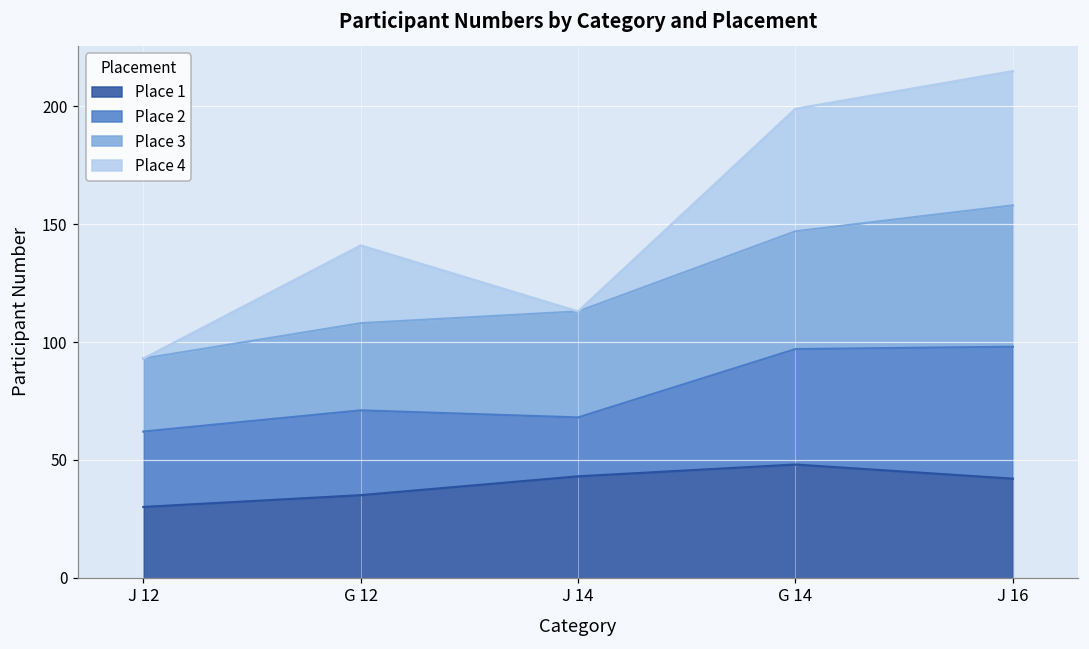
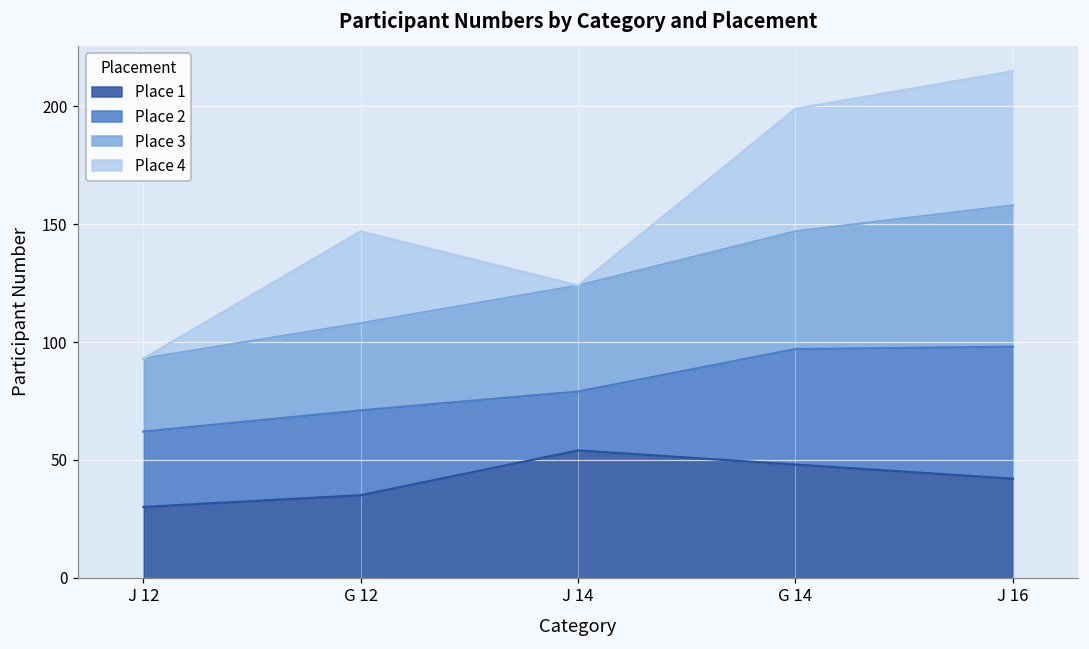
  {
    "Place 1": {
      "J 12": 30,
      "G 12": 35,
-     "J 14": 43,
+     "J 14": 54,
      "G 14": 48,
      "J 16": 42
    },
    "Place 2": {
      "J 12": 32,
      "G 12": 36,
      "J 14": 25,
      "G 14": 49,
      "J 16": 56
    },
    "Place 3": {
      "G 12": 37,
      "G 14": 50,
      "J 16": 60
    },
    "Place 4": {
-     "G 12": 33,
+     "G 12": 39,
      "G 14": 52,
      "J 16": 57
    }
  }
